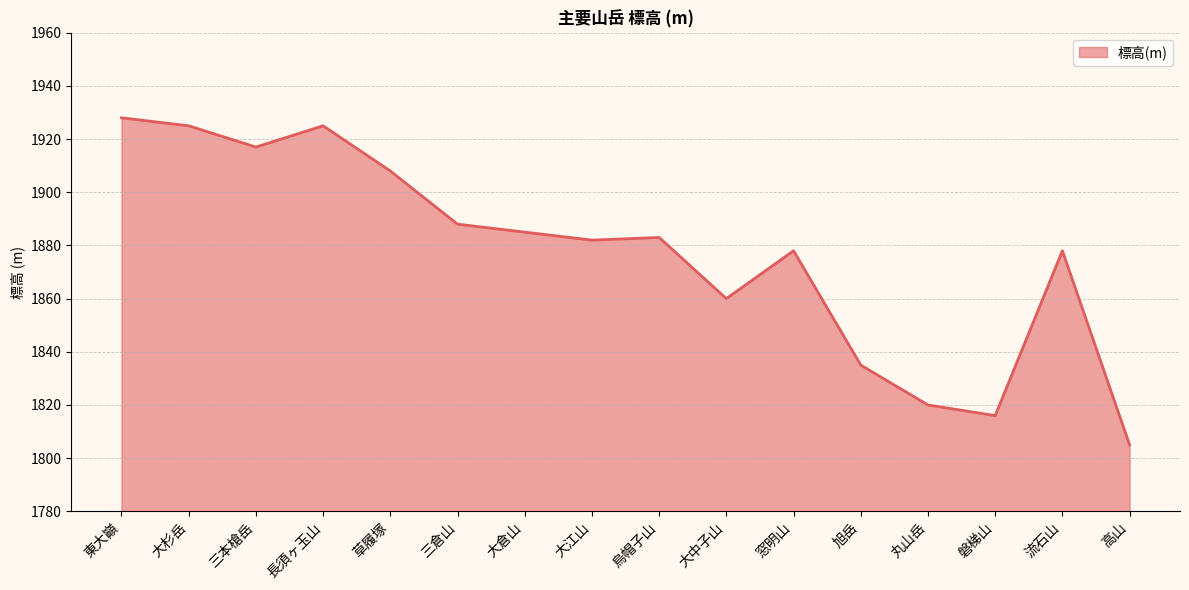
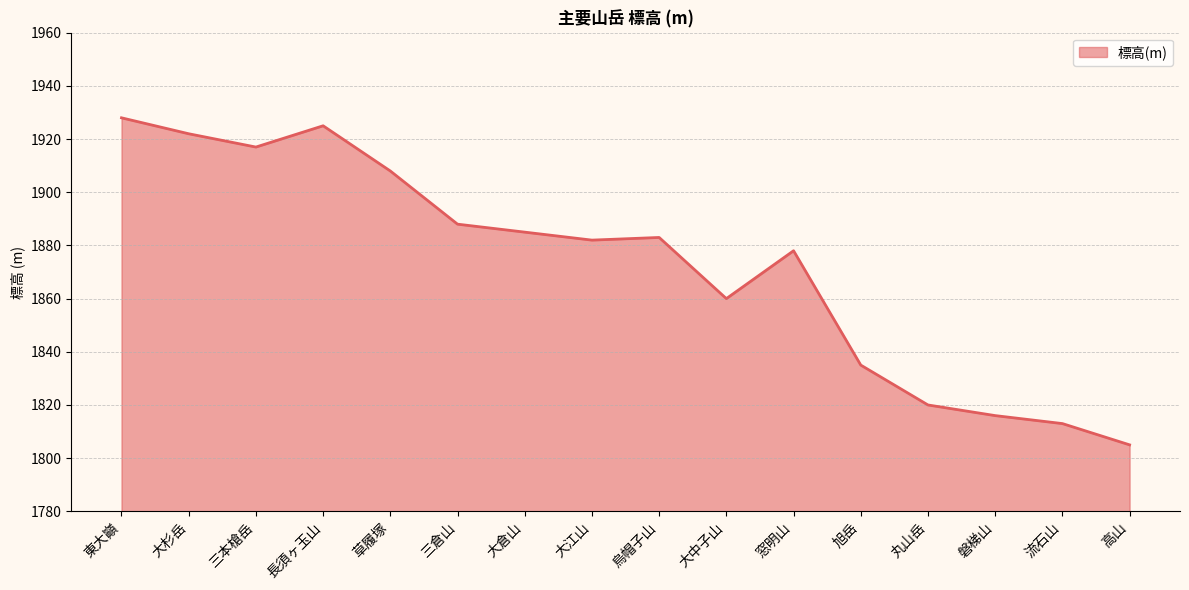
  {
    "東大巓": 1928,
-   "大杉岳": 1925,
+   "大杉岳": 1922,
    "三本槍岳": 1917,
    "長須ヶ玉山": 1925,
    "草履塚": 1908,
    "三倉山": 1888,
    "大倉山": 1885,
    "大江山": 1882,
    "烏帽子山": 1883,
    "大中子山": 1860,
    "窓明山": 1878,
    "旭岳": 1835,
    "丸山岳": 1820,
    "磐梯山": 1816,
-   "流石山": 1878,
+   "流石山": 1813,
    "高山": 1805
  }
